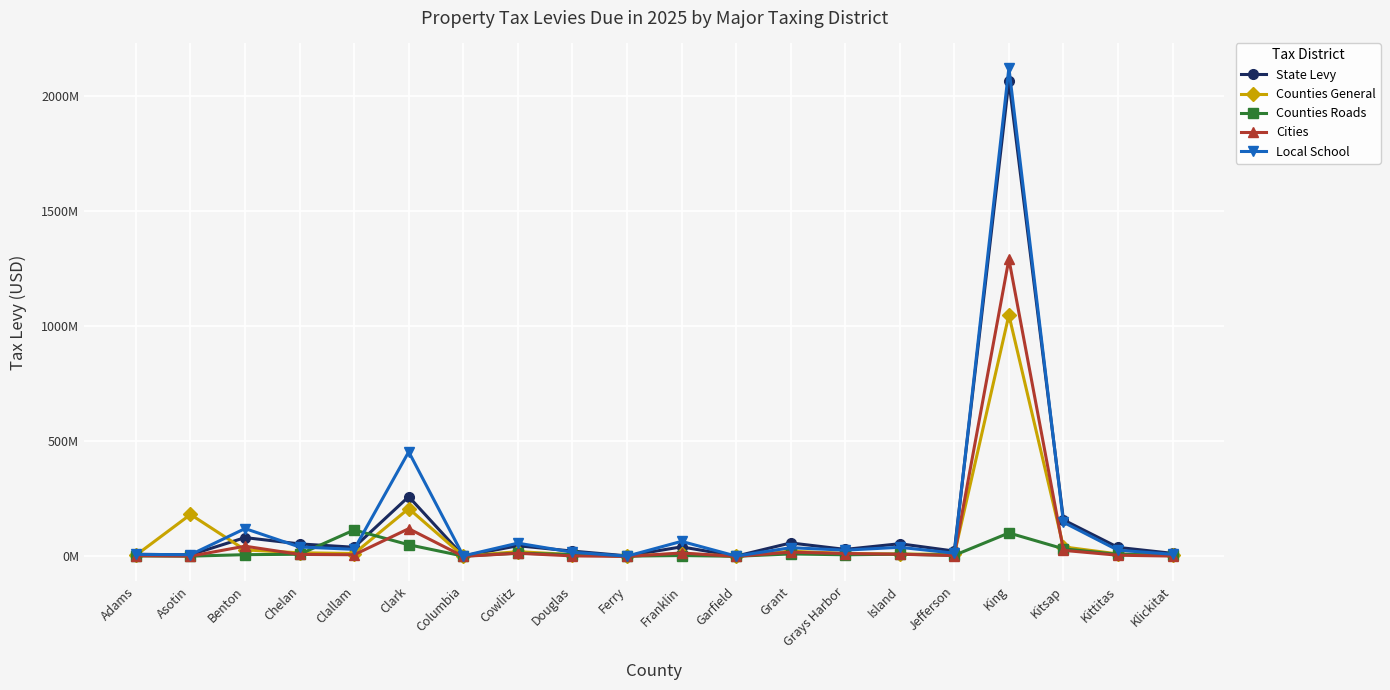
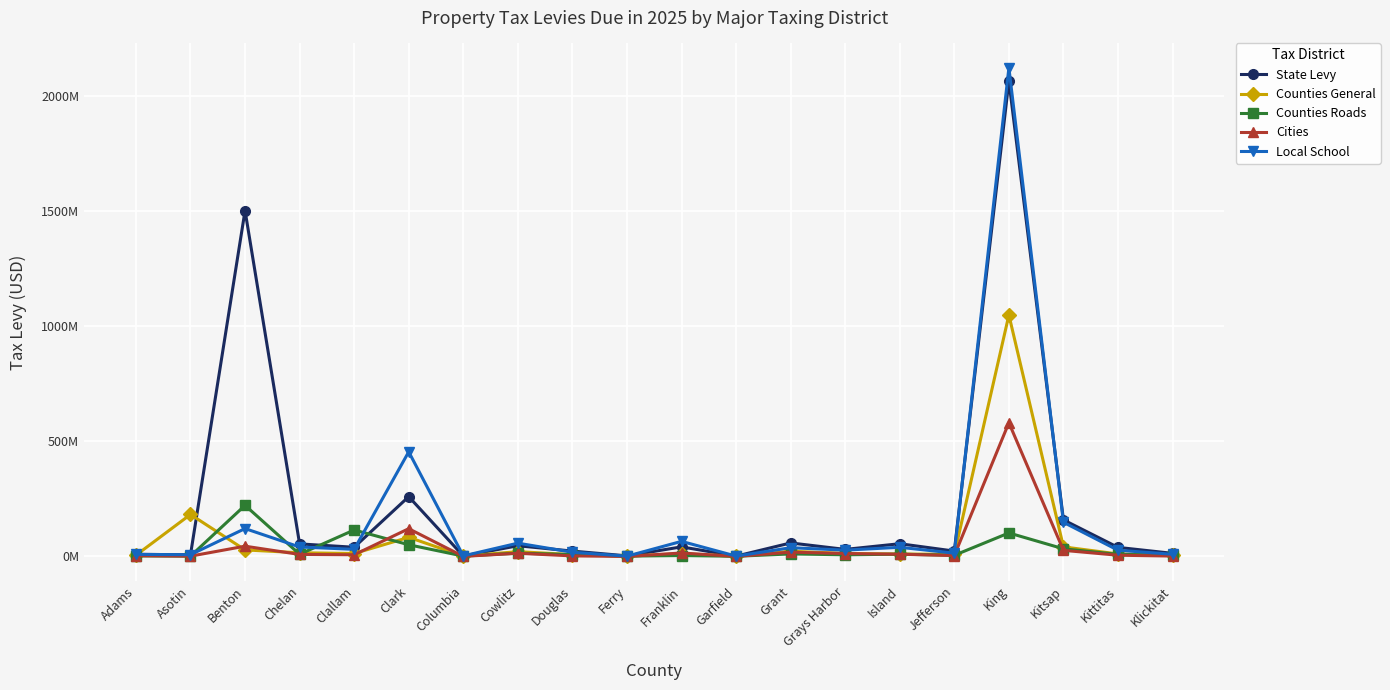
  {
    "State Levy": {
-     "Benton": 80000000,
+     "Benton": 1500000000,
      "Chelan": 50000000,
      "Clark": 260000000,
      "Cowlitz": 50000000,
      "Franklin": 40000000,
      "Grant": 60000000,
      "Island": 60000000,
      "King": 2060000000,
      "Kittitas": 40000000
    },
    "Counties General": {
      "Asotin": 180000000,
      "Benton": 30000000,
-     "Clark": 210000000,
+     "Clark": 80000000,
      "King": 1050000000
    },
    "Counties Roads": {
-     "Benton": 10000000,
+     "Benton": 220000000,
      "Clallam": 120000000,
      "Clark": 50000000,
      "King": 100000000
    },
    "Cities": {
      "Benton": 40000000,
      "Clark": 120000000,
-     "King": 1290000000
+     "King": 580000000
    },
    "Local School": {
      "Benton": 120000000,
      "Chelan": 40000000,
      "Clark": 450000000,
      "Cowlitz": 60000000,
      "Franklin": 70000000,
      "Grant": 40000000,
      "Island": 40000000,
      "King": 2120000000,
      "Kittitas": 30000000
    }
  }
